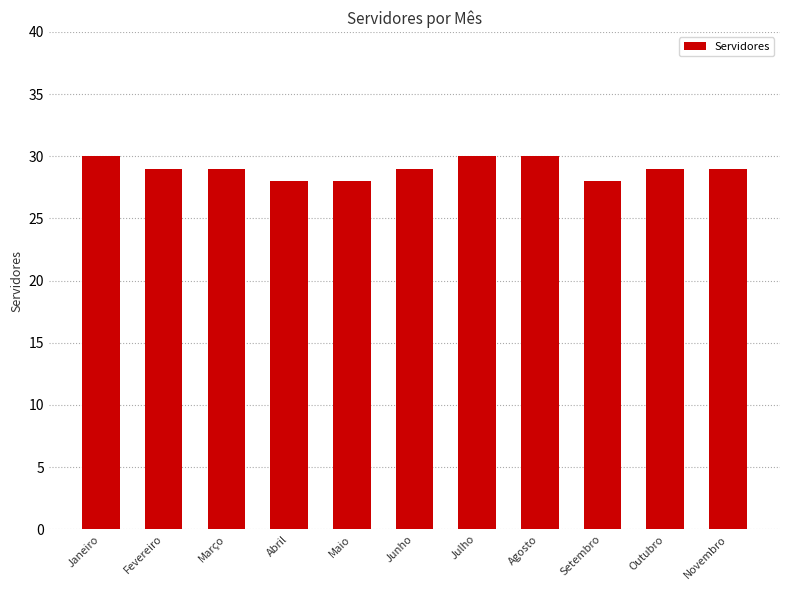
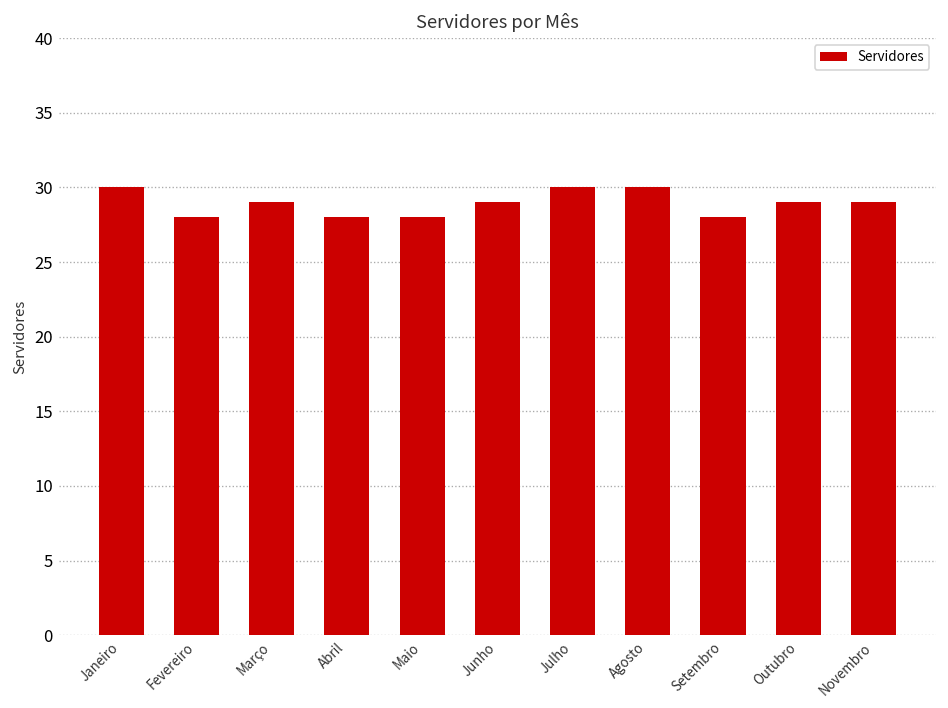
  {
    "Janeiro": 30,
-   "Fevereiro": 29,
+   "Fevereiro": 28,
    "Março": 29,
    "Abril": 28,
    "Maio": 28,
    "Junho": 29,
    "Julho": 30,
    "Agosto": 30,
    "Setembro": 28,
    "Outubro": 29,
    "Novembro": 29
  }
